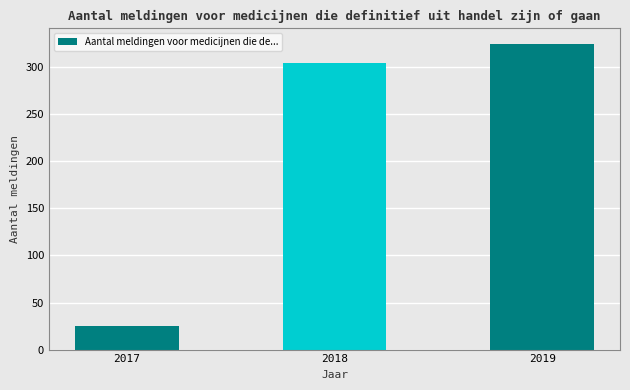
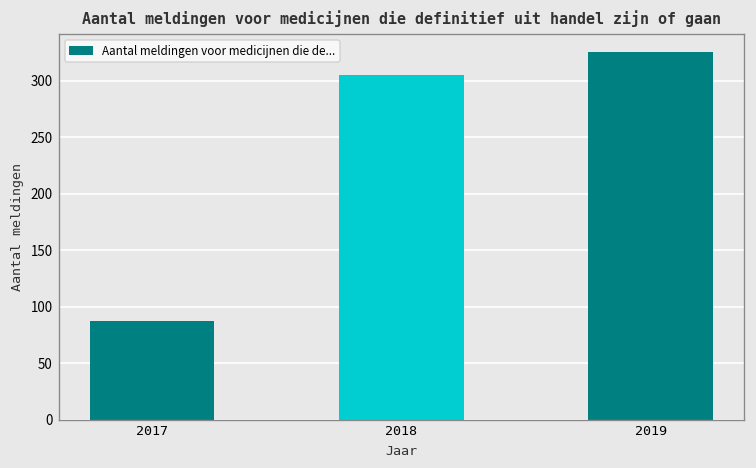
  {
-   "2017": 30,
+   "2017": 90,
    "2018": 310,
    "2019": 330
  }
